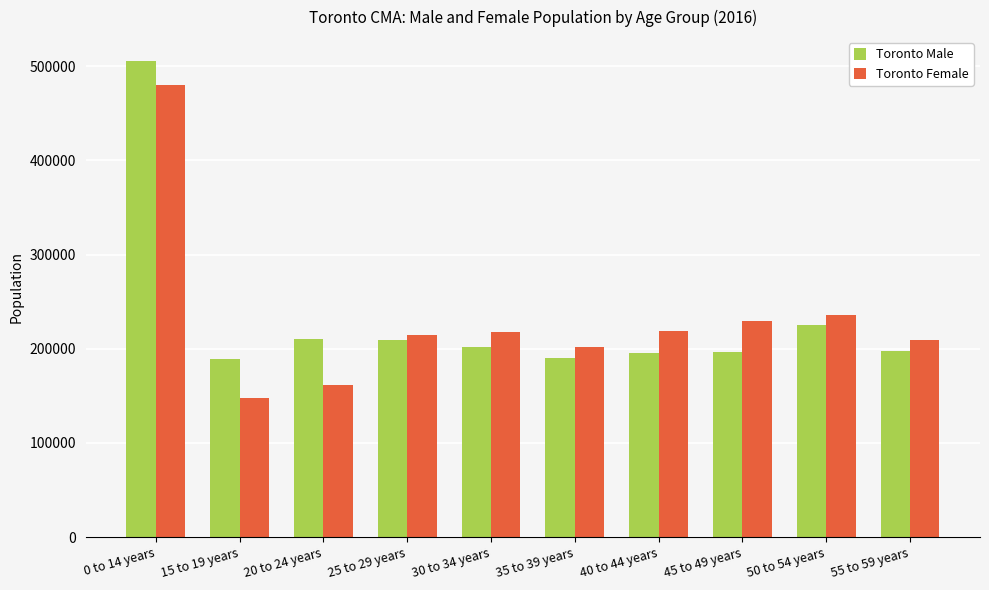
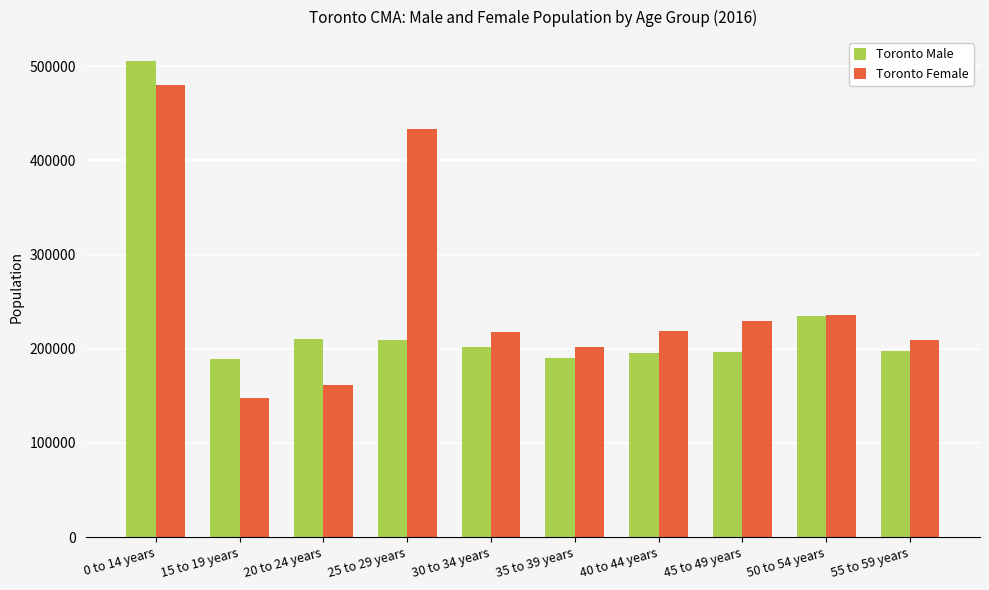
  {
    "Toronto Male": {
      "0 to 14 years": 510000,
      "15 to 19 years": 190000,
      "20 to 24 years": 210000,
      "25 to 29 years": 210000,
      "30 to 34 years": 200000,
      "35 to 39 years": 190000,
      "40 to 44 years": 200000,
      "45 to 49 years": 200000,
-     "50 to 54 years": 230000,
+     "50 to 54 years": 240000,
      "55 to 59 years": 200000
    },
    "Toronto Female": {
      "0 to 14 years": 480000,
      "15 to 19 years": 150000,
      "20 to 24 years": 160000,
-     "25 to 29 years": 210000,
+     "25 to 29 years": 430000,
      "30 to 34 years": 220000,
      "35 to 39 years": 200000,
      "40 to 44 years": 220000,
      "45 to 49 years": 230000,
      "50 to 54 years": 240000,
      "55 to 59 years": 210000
    }
  }
